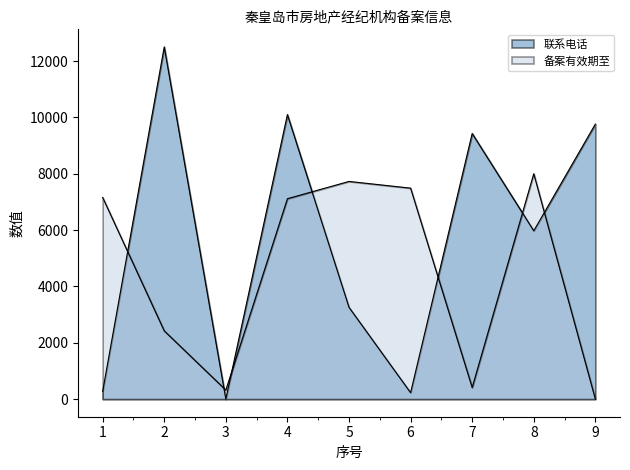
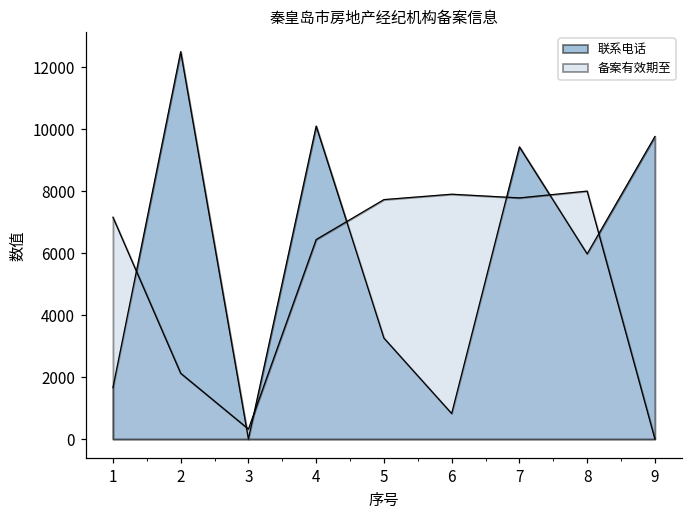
  {
    "联系电话": {
-     "1": 300,
+     "1": 1700,
      "2": 12500,
      "3": 0,
      "4": 10100,
      "5": 3300,
-     "6": 200,
+     "6": 800,
      "7": 9400,
      "8": 6000,
      "9": 9800
    },
    "备案有效期至": {
      "1": 7200,
-     "2": 2400,
+     "2": 2100,
      "3": 300,
-     "4": 7100,
+     "4": 6400,
      "5": 7700,
-     "6": 7500,
-     "7": 400,
+     "6": 7900,
+     "7": 7800,
      "8": 8000,
      "9": 0
    }
  }
